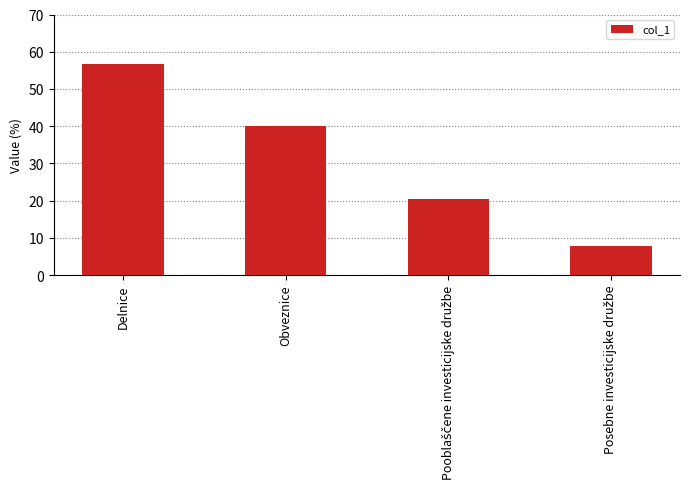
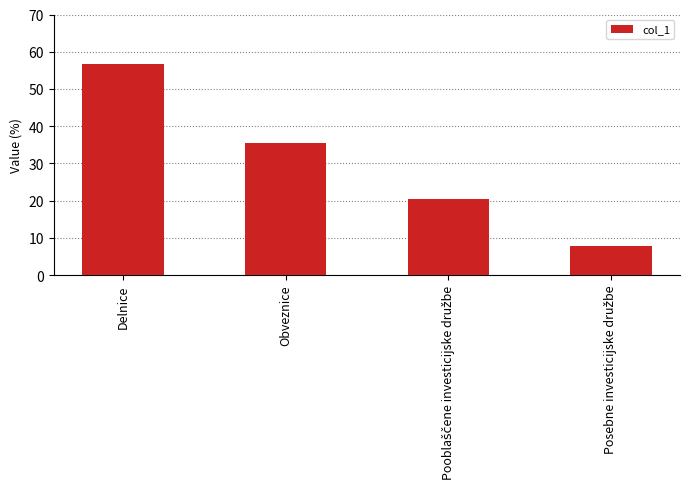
  {
    "Delnice": 57,
-   "Obveznice": 40,
+   "Obveznice": 35,
    "Pooblaščene investicijske družbe": 20,
    "Posebne investicijske družbe": 8
  }
